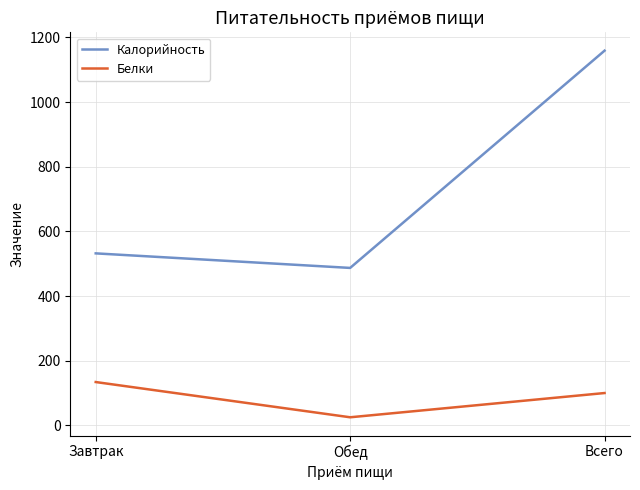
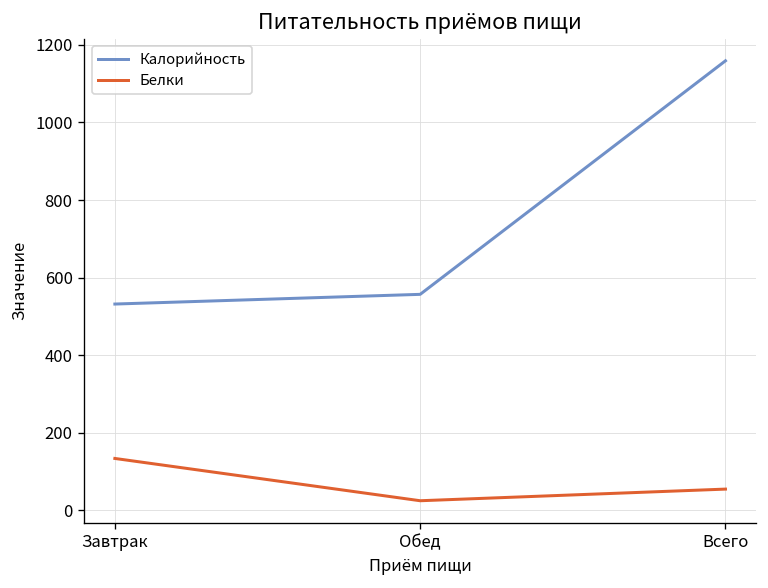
  {
    "Калорийность": {
      "Завтрак": 530,
-     "Обед": 490,
+     "Обед": 560,
      "Всего": 1160
    },
    "Белки": {
      "Завтрак": 130,
      "Обед": 30,
-     "Всего": 100
+     "Всего": 60
    }
  }
